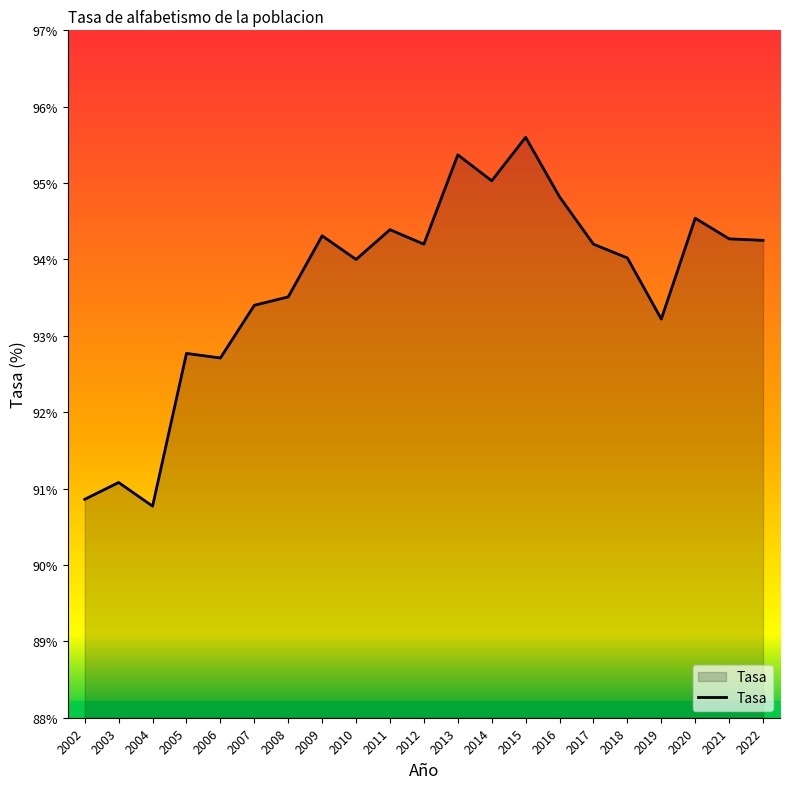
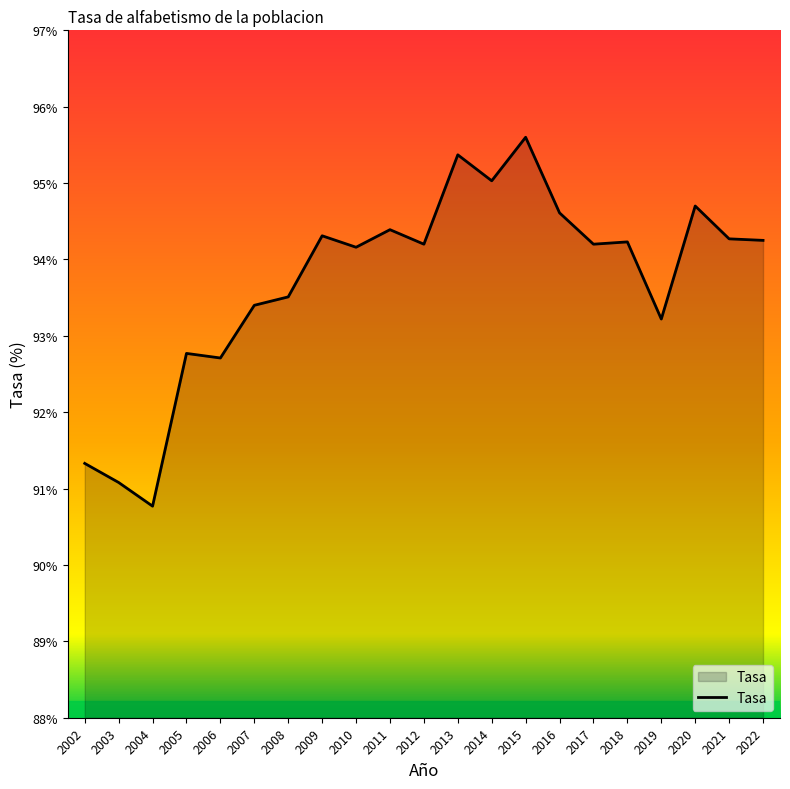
  {
-   "2002": "90.9%",
+   "2002": "91.3%",
    "2003": "91.1%",
    "2004": "90.8%",
    "2005": "92.8%",
    "2006": "92.7%",
    "2007": "93.4%",
    "2008": "93.5%",
    "2009": "94.3%",
-   "2010": "94.0%",
+   "2010": "94.2%",
    "2011": "94.4%",
    "2012": "94.2%",
    "2013": "95.4%",
    "2014": "95.0%",
    "2015": "95.6%",
-   "2016": "94.8%",
+   "2016": "94.6%",
    "2017": "94.2%",
-   "2018": "94.0%",
+   "2018": "94.2%",
    "2019": "93.2%",
-   "2020": "94.5%",
+   "2020": "94.7%",
    "2021": "94.3%",
    "2022": "94.3%"
  }
